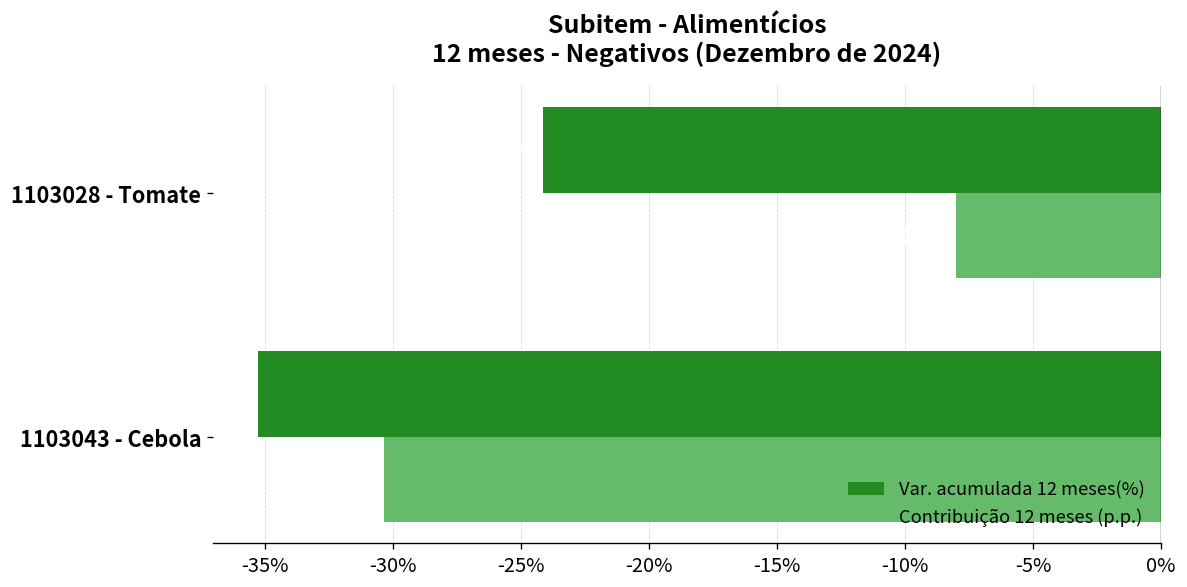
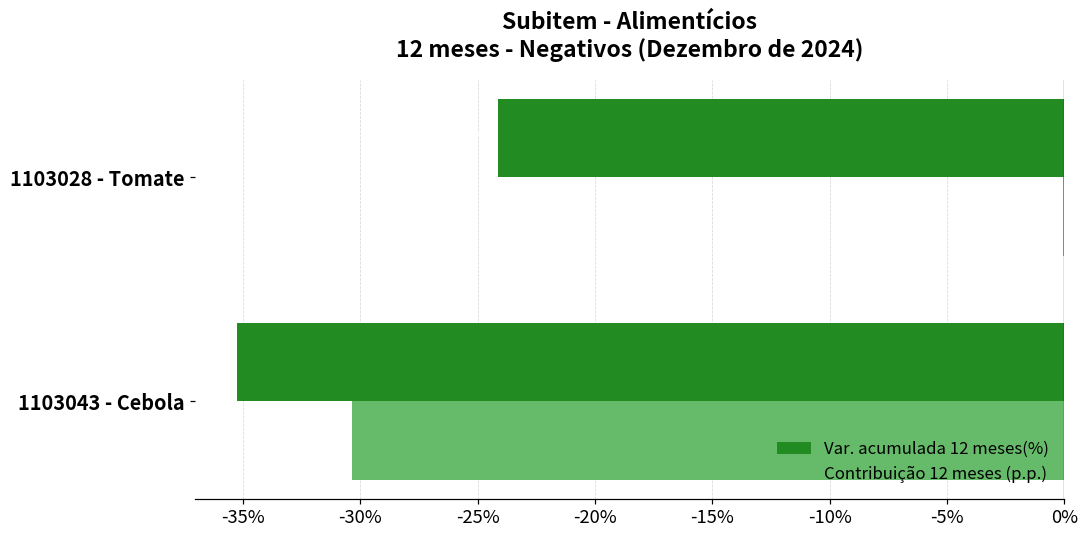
  {
    "Var. acumulada 12 meses(%)": {
      "1103028 - Tomate": "-24.1%",
      "1103043 - Cebola": "-35.3%"
    },
    "Contribuição 12 meses (p.p.)": {
-     "1103028 - Tomate": "-8.0%",
+     "1103028 - Tomate": "-0.1%",
      "1103043 - Cebola": "-30.3%"
    }
  }
